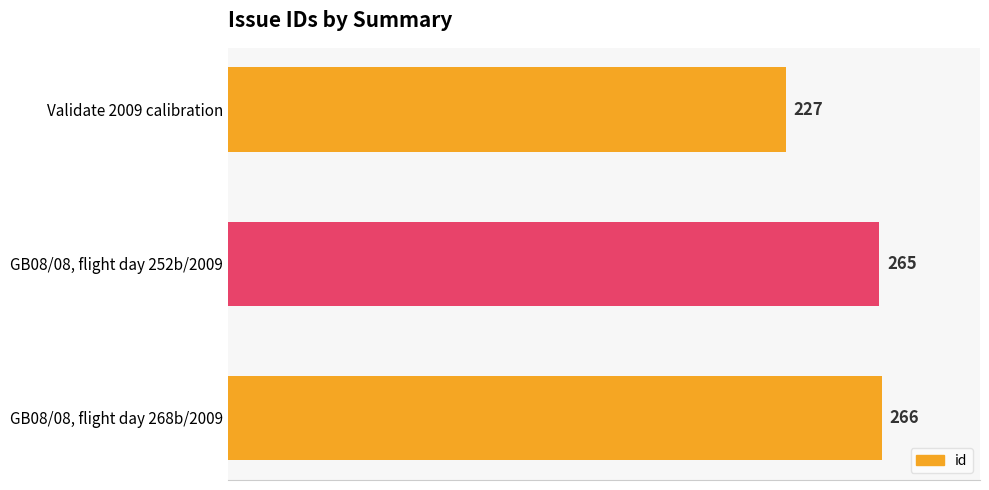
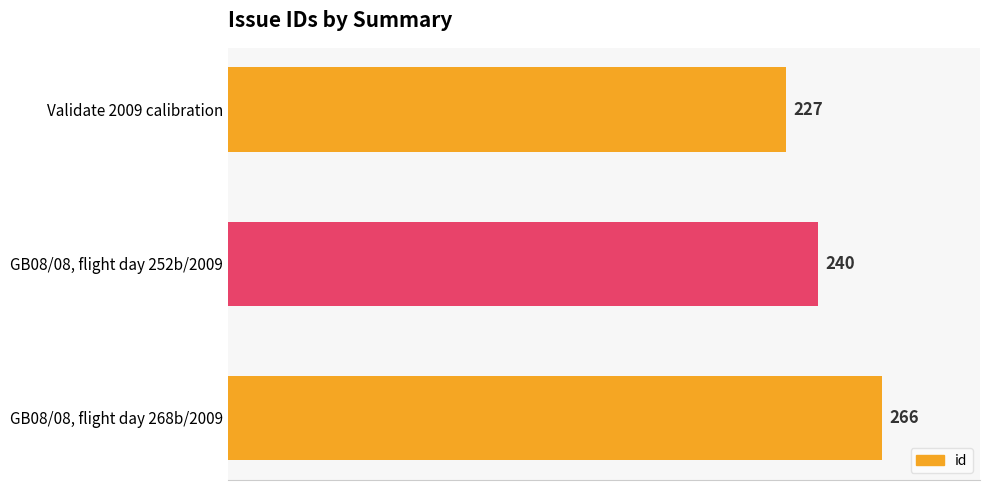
  {
    "Validate 2009 calibration": 227,
-   "GB08/08, flight day 252b/2009": 265,
+   "GB08/08, flight day 252b/2009": 240,
    "GB08/08, flight day 268b/2009": 266
  }
